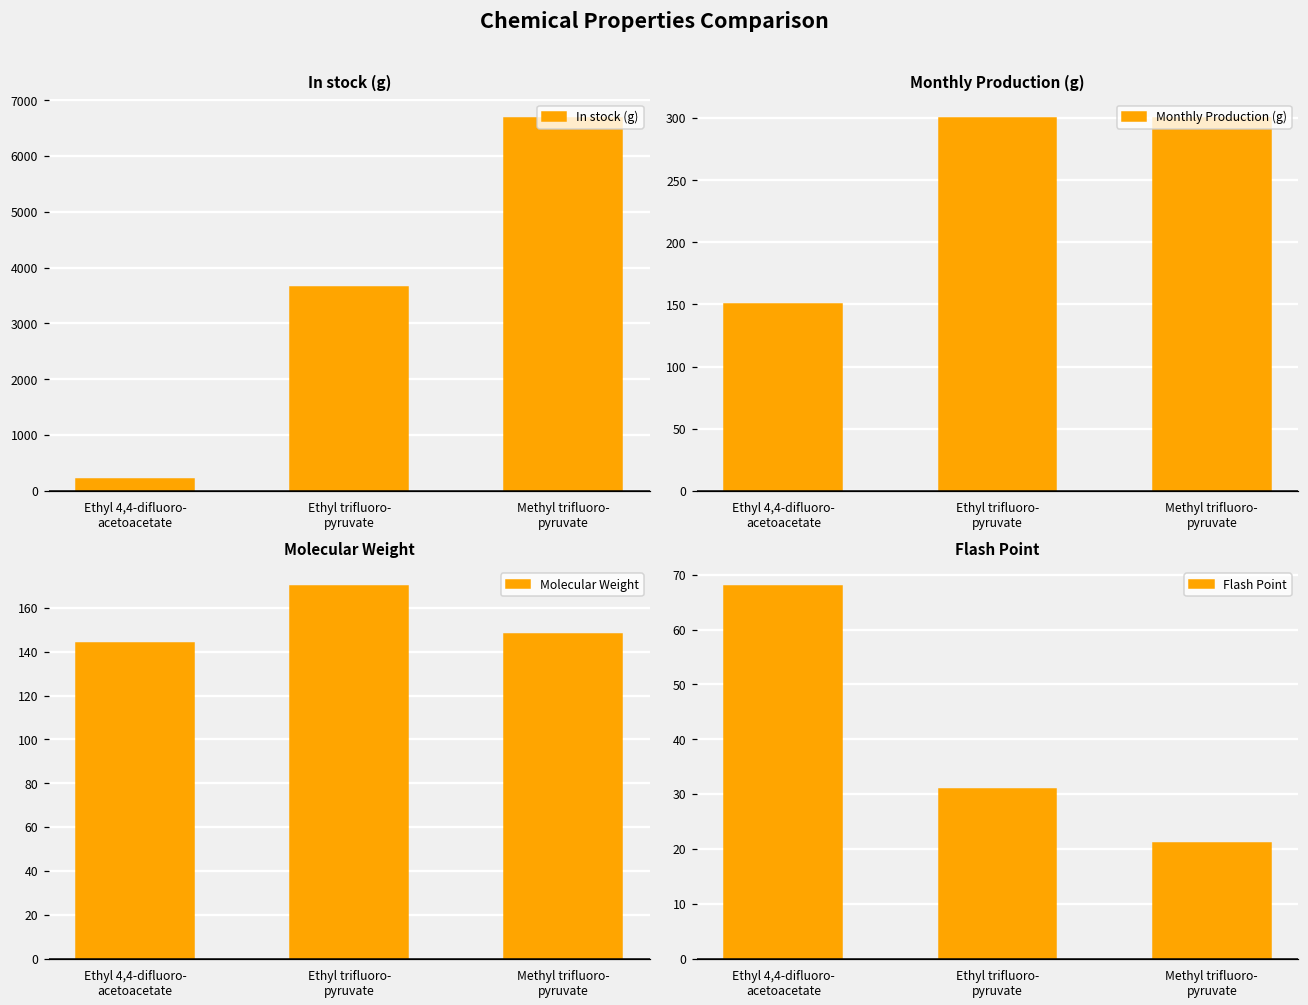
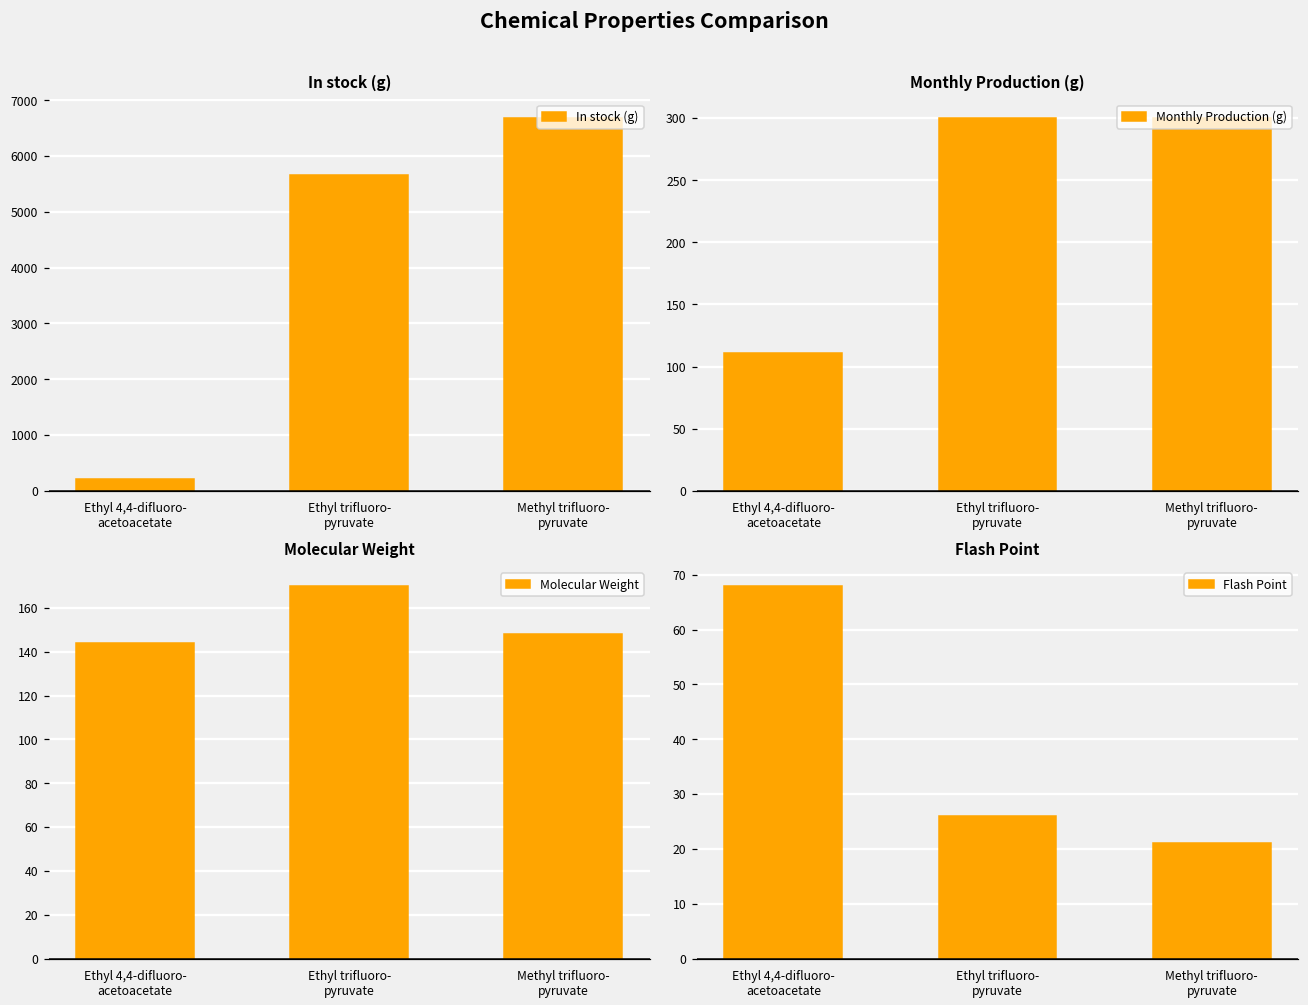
  {
    "In stock (g)": {
      "Ethyl 4,4-difluoro- acetoacetate": 200,
-     "Ethyl trifluoro- pyruvate": 3700
+     "Ethyl trifluoro- pyruvate": 5700
    },
    "Monthly Production (g)": {
-     "Ethyl 4,4-difluoro- acetoacetate": 150,
+     "Ethyl 4,4-difluoro- acetoacetate": 111,
      "Ethyl trifluoro- pyruvate": 300
    },
    "Molecular Weight": {
      "Ethyl 4,4-difluoro- acetoacetate": 144,
      "Ethyl trifluoro- pyruvate": 170,
      "Methyl trifluoro- pyruvate": 148
    },
    "Flash Point": {
      "Ethyl 4,4-difluoro- acetoacetate": 68,
-     "Ethyl trifluoro- pyruvate": 31,
+     "Ethyl trifluoro- pyruvate": 26,
      "Methyl trifluoro- pyruvate": 21
    }
  }
